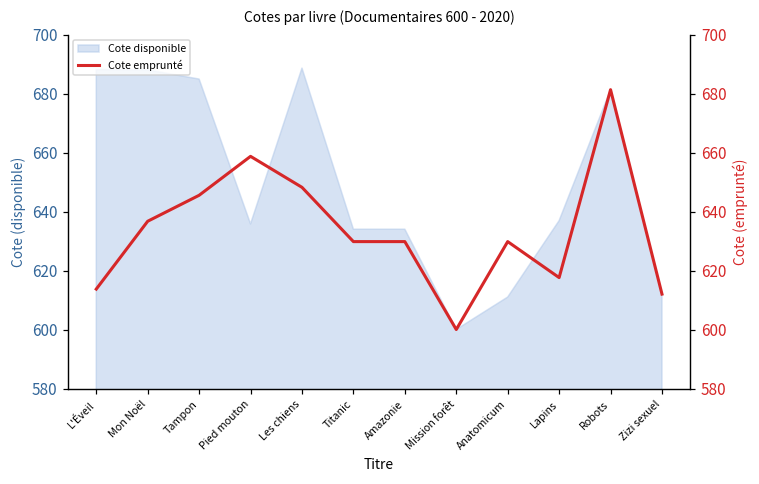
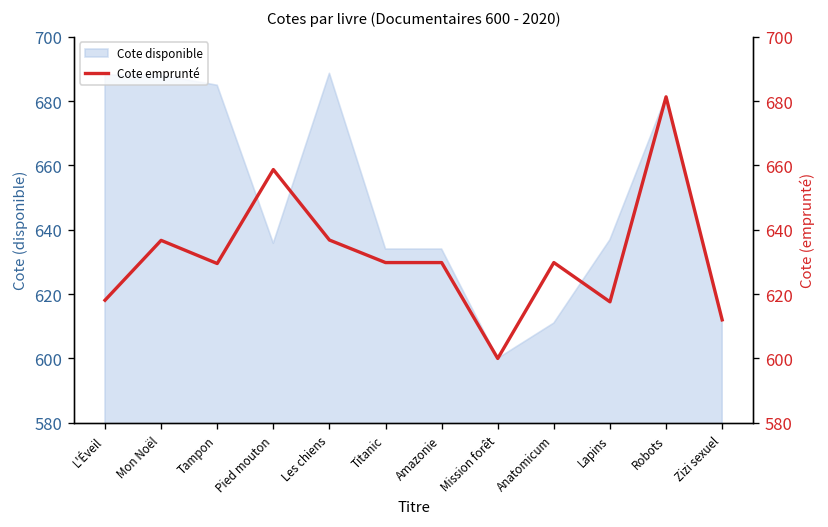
  {
    "Cote disponible": {
      "Tampon": 685,
      "Pied mouton": 636,
      "Les chiens": 689,
      "Titanic": 634,
      "Amazonie": 634,
      "Mission forêt": 600,
      "Anatomicum": 611,
      "Lapins": 637,
      "Robots": 681,
      "Zizi sexuel": 612
    },
    "Cote emprunté": {
-     "L'Éveil": 614,
+     "L'Éveil": 618,
      "Mon Noël": 637,
-     "Tampon": 646,
+     "Tampon": 630,
      "Pied mouton": 659,
-     "Les chiens": 648,
+     "Les chiens": 637,
      "Titanic": 630,
      "Amazonie": 630,
      "Mission forêt": 600,
      "Anatomicum": 630,
      "Lapins": 618,
      "Robots": 681,
      "Zizi sexuel": 612
    }
  }
